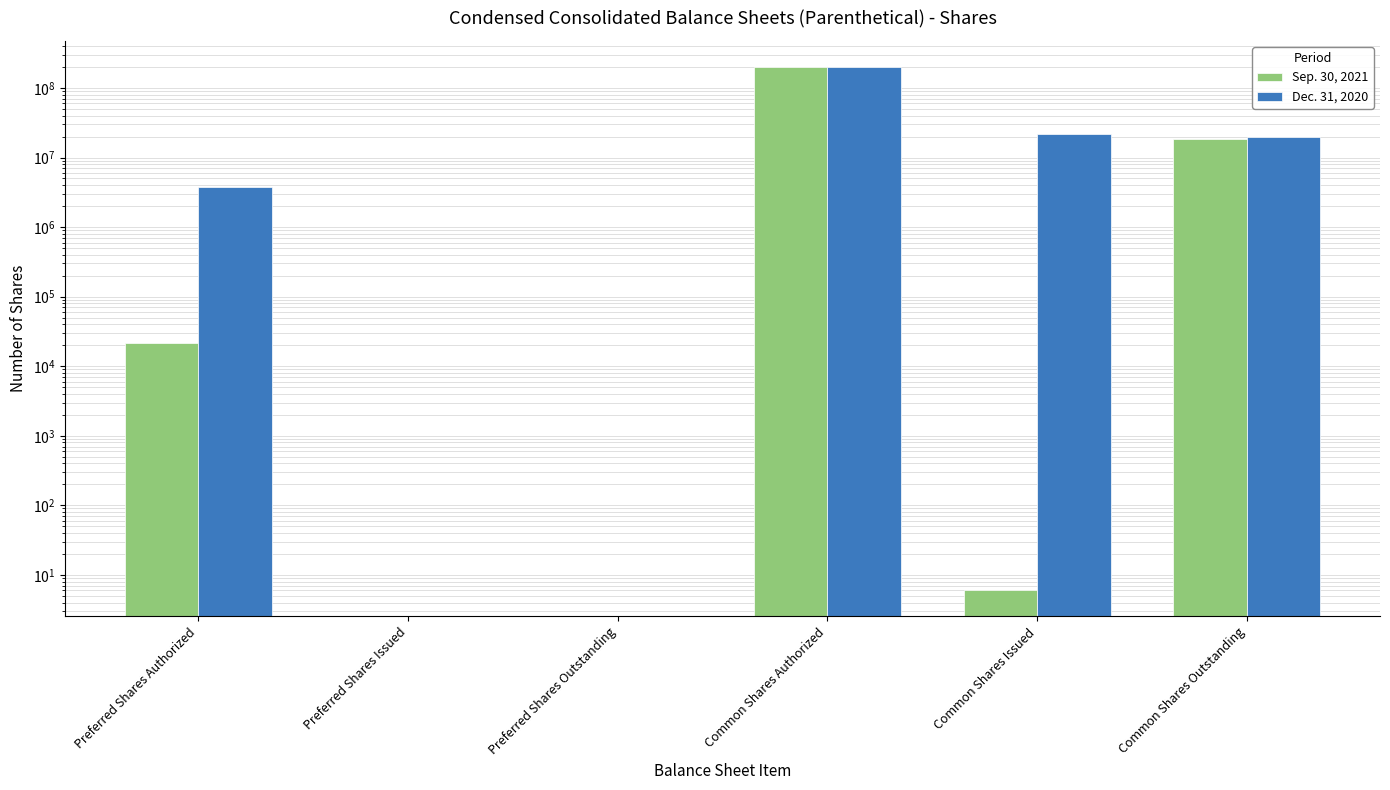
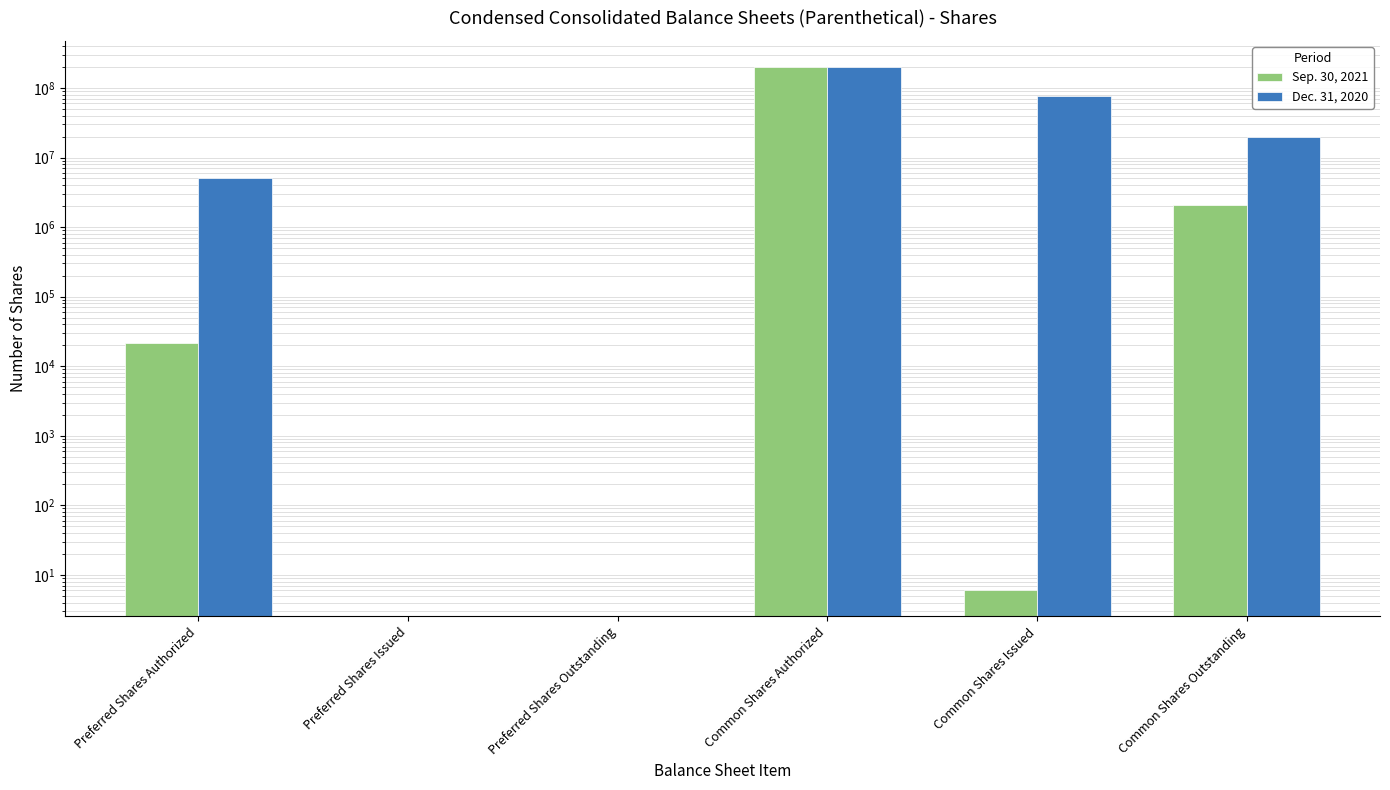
  {
    "Sep. 30, 2021": {
      "Preferred Shares Authorized": 22000,
      "Common Shares Authorized": 200000000,
      "Common Shares Issued": 6,
-     "Common Shares Outstanding": 19000000
+     "Common Shares Outstanding": 2100000
    },
    "Dec. 31, 2020": {
-     "Preferred Shares Authorized": 4000000,
+     "Preferred Shares Authorized": 5000000,
      "Common Shares Authorized": 200000000,
-     "Common Shares Issued": 22000000,
+     "Common Shares Issued": 80000000,
      "Common Shares Outstanding": 20000000
    }
  }
